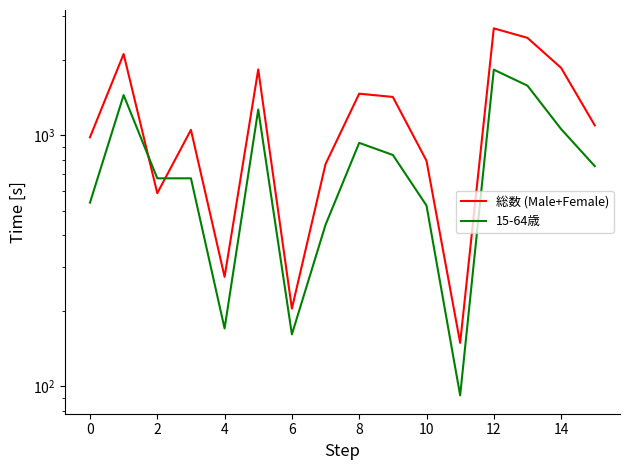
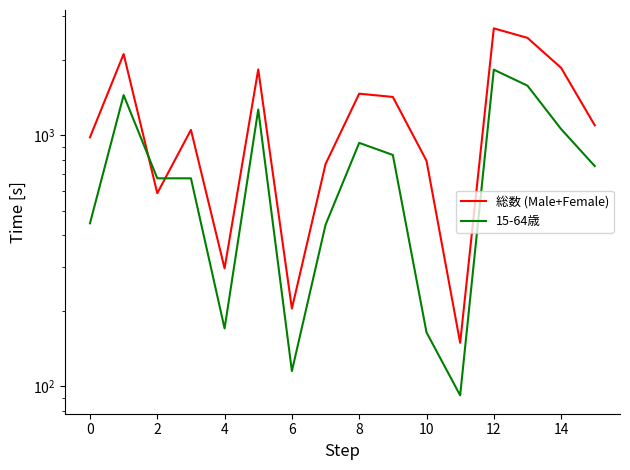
  {
    "総数 (Male+Female)": {
      "0": 980,
      "2": 590,
-     "4": 270,
+     "4": 300,
      "6": 200,
      "8": 1500,
      "10": 790,
      "12": 2700,
      "14": 1900
    },
    "15-64歳": {
-     "0": 540,
+     "0": 450,
      "2": 670,
      "4": 170,
-     "6": 160,
+     "6": 120,
      "8": 930,
-     "10": 530,
+     "10": 160,
      "12": 1800,
      "14": 1060
    }
  }
